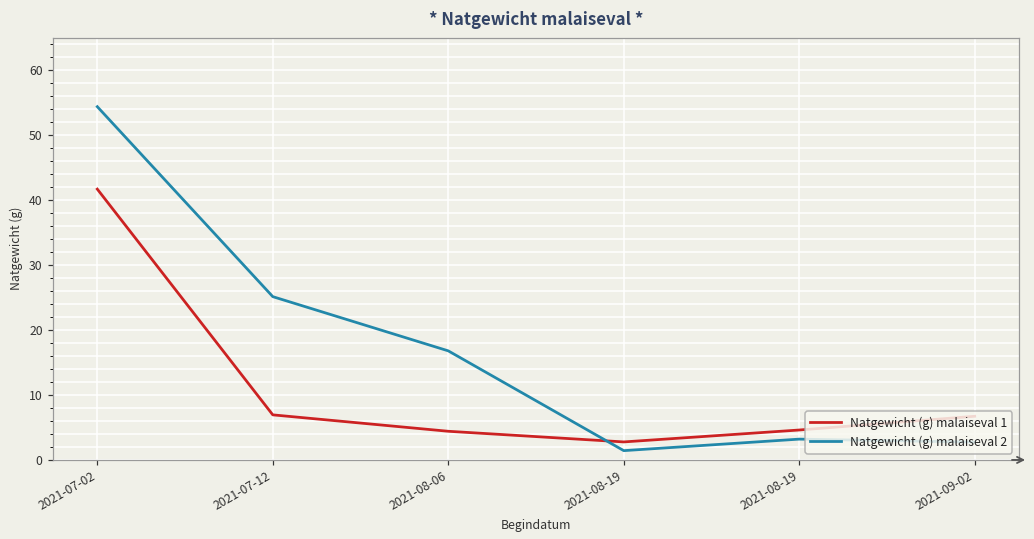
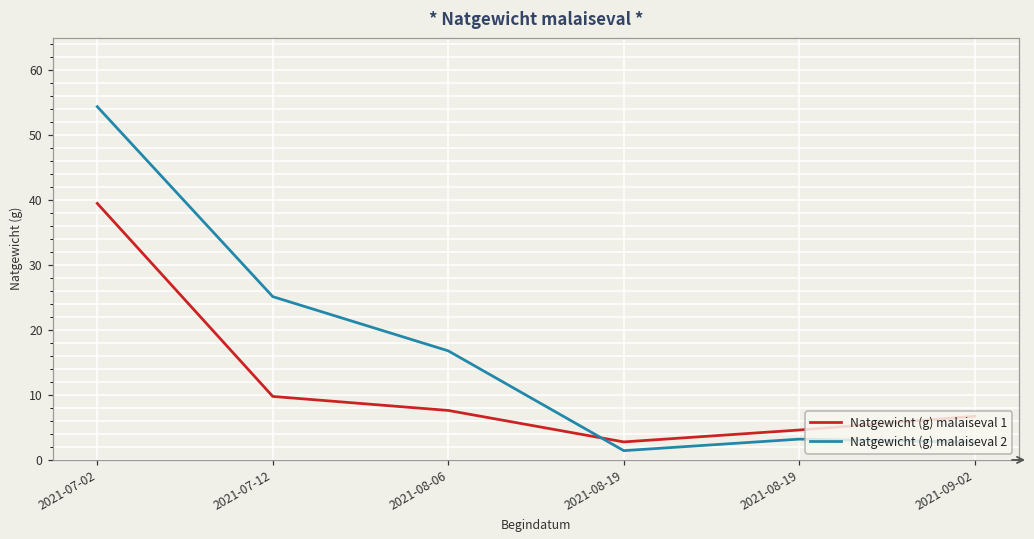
  {
    "Natgewicht (g) malaiseval 1": {
-     "2021-07-02": 42,
-     "2021-07-12": 7,
-     "2021-08-06": 4
+     "2021-07-02": 39,
+     "2021-07-12": 10,
+     "2021-08-06": 8
    },
    "Natgewicht (g) malaiseval 2": {
      "2021-07-02": 54,
      "2021-07-12": 25,
      "2021-08-06": 17
    }
  }
